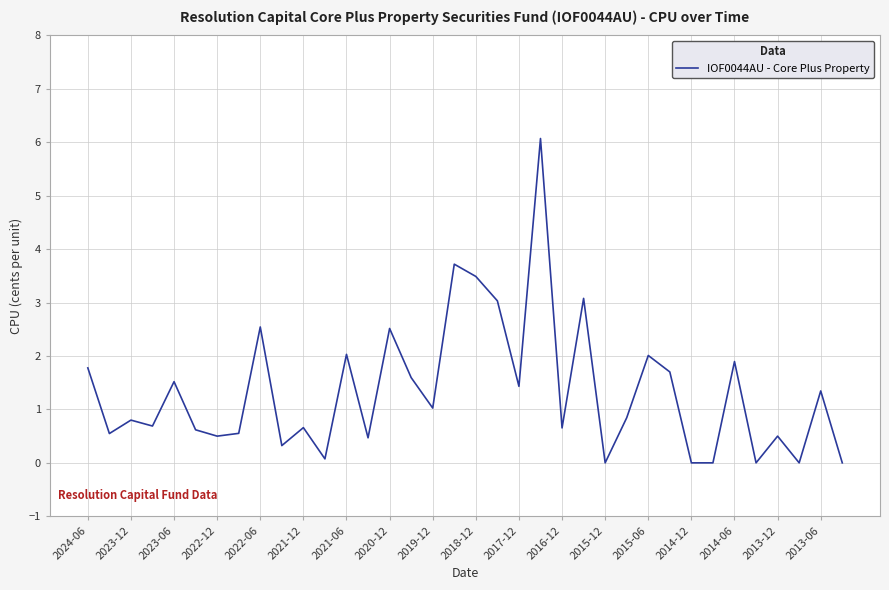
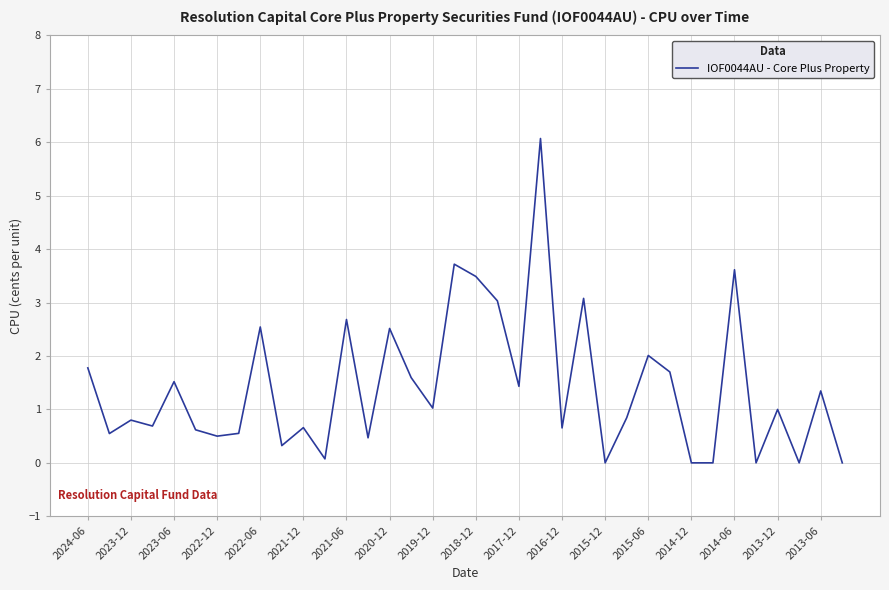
  {
    "2024-06": 1.8,
    "2023-12": 0.8,
    "2023-06": 1.5,
    "2022-12": 0.5,
    "2022-06": 2.5,
    "2021-12": 0.7,
-   "2021-06": 2.0,
+   "2021-06": 2.7,
    "2020-12": 2.5,
    "2019-12": 1.0,
    "2018-12": 3.5,
    "2017-12": 1.4,
    "2016-12": 0.7,
    "2015-12": 0.0,
    "2015-06": 2.0,
    "2014-12": 0.0,
-   "2014-06": 1.9,
-   "2013-12": 0.5,
+   "2014-06": 3.6,
+   "2013-12": 1.0,
    "2013-06": 1.3
  }
